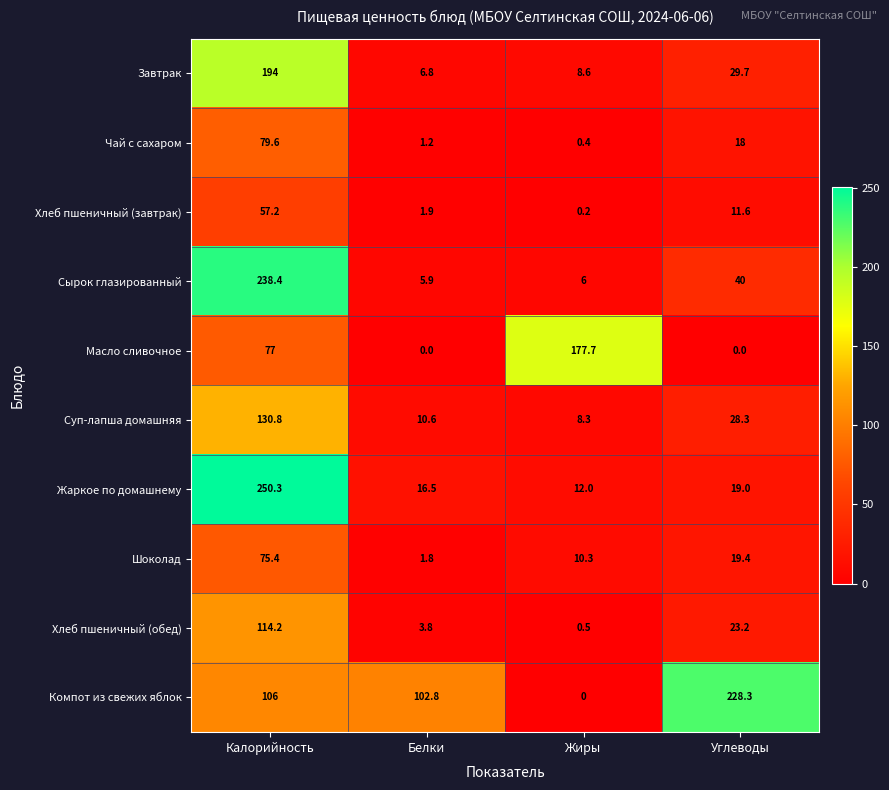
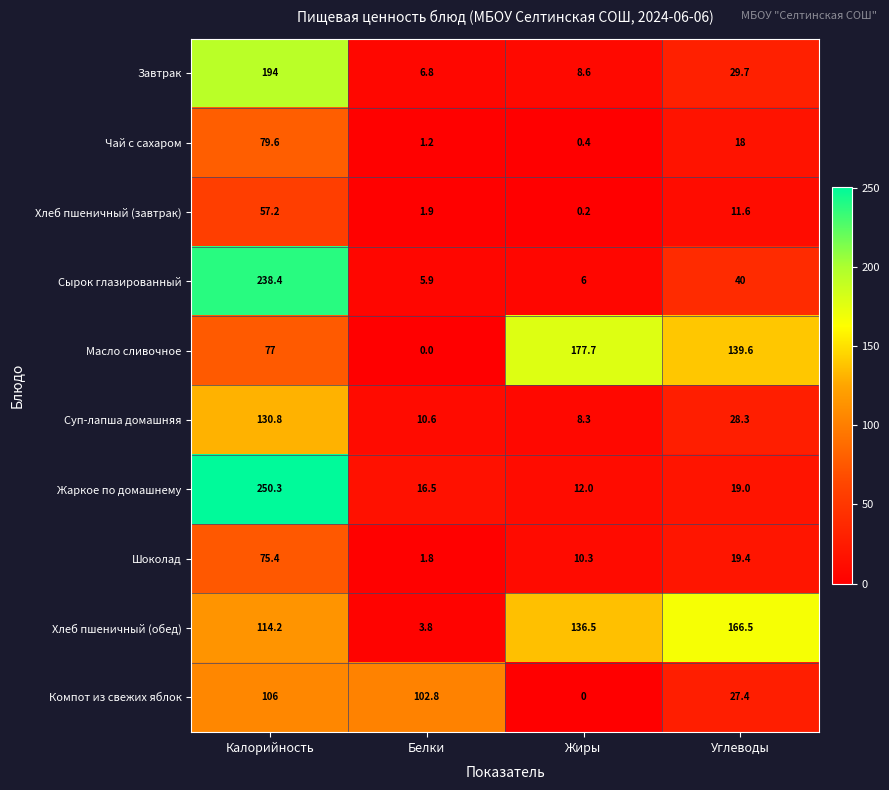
  {
    "Завтрак": {
      "Калорийность": 194,
      "Белки": 6.8,
      "Жиры": 8.6,
      "Углеводы": 29.7
    },
    "Чай с сахаром": {
      "Калорийность": 79.6,
      "Белки": 1.2,
      "Жиры": 0.4,
      "Углеводы": 18
    },
    "Хлеб пшеничный (завтрак)": {
      "Калорийность": 57.2,
      "Белки": 1.9,
      "Жиры": 0.2,
      "Углеводы": 11.6
    },
    "Сырок глазированный": {
      "Калорийность": 238.4,
      "Белки": 5.9,
      "Жиры": 6,
      "Углеводы": 40
    },
    "Масло сливочное": {
      "Калорийность": 77,
      "Белки": 0.0,
      "Жиры": 177.7,
-     "Углеводы": 0.0
+     "Углеводы": 139.6
    },
    "Суп-лапша домашняя": {
      "Калорийность": 130.8,
      "Белки": 10.6,
      "Жиры": 8.3,
      "Углеводы": 28.3
    },
    "Жаркое по домашнему": {
      "Калорийность": 250.3,
      "Белки": 16.5,
      "Жиры": 12.0,
      "Углеводы": 19.0
    },
    "Шоколад": {
      "Калорийность": 75.4,
      "Белки": 1.8,
      "Жиры": 10.3,
      "Углеводы": 19.4
    },
    "Хлеб пшеничный (обед)": {
      "Калорийность": 114.2,
      "Белки": 3.8,
-     "Жиры": 0.5,
-     "Углеводы": 23.2
+     "Жиры": 136.5,
+     "Углеводы": 166.5
    },
    "Компот из свежих яблок": {
      "Калорийность": 106,
      "Белки": 102.8,
      "Жиры": 0,
-     "Углеводы": 228.3
+     "Углеводы": 27.4
    }
  }
